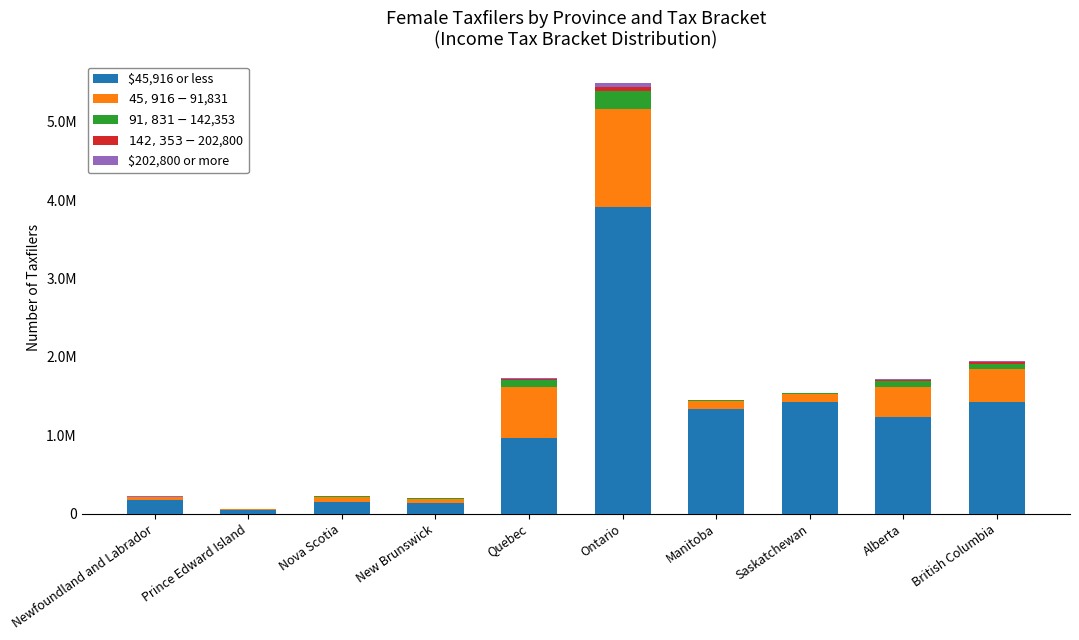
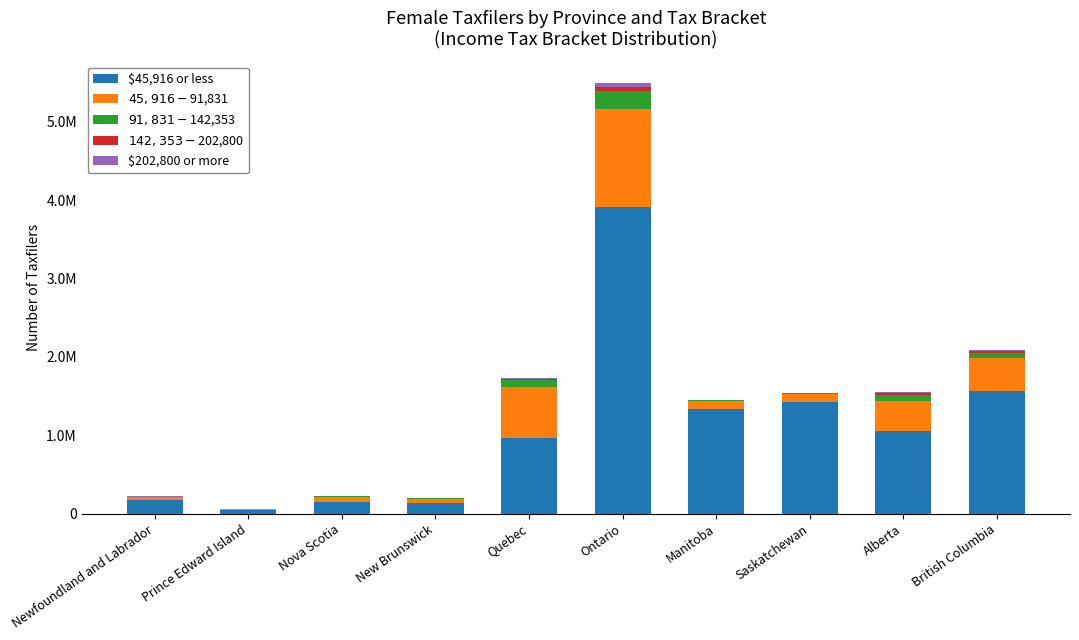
  {
    "$45,916 or less": {
      "Newfoundland and Labrador": 200000,
      "Prince Edward Island": 0,
      "Nova Scotia": 100000,
      "New Brunswick": 100000,
      "Quebec": 1000000,
      "Ontario": 3900000,
      "Manitoba": 1300000,
      "Saskatchewan": 1400000,
-     "Alberta": 1200000,
-     "British Columbia": 1400000
+     "Alberta": 1100000,
+     "British Columbia": 1600000
    },
    "$202,800 or more": {
      "Ontario": 0
    }
  }
